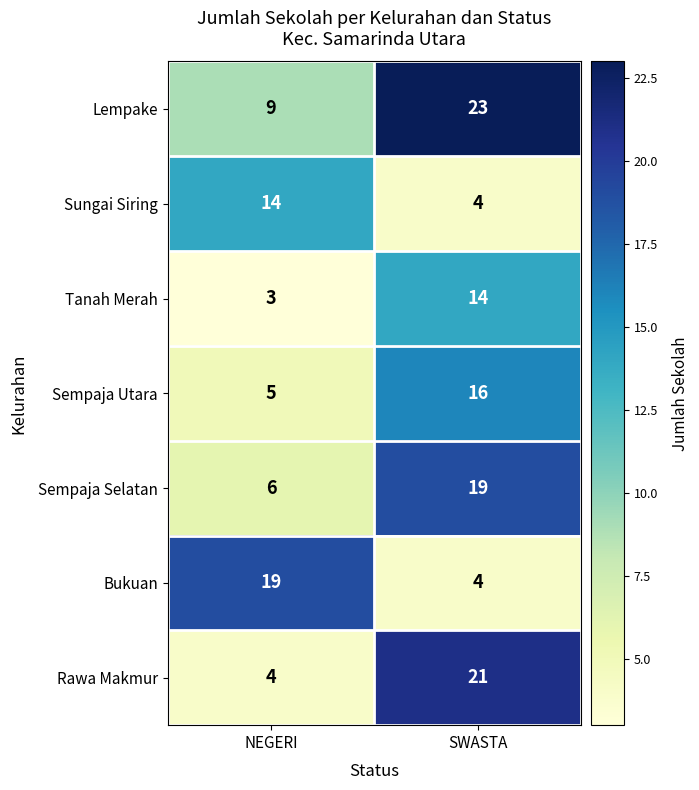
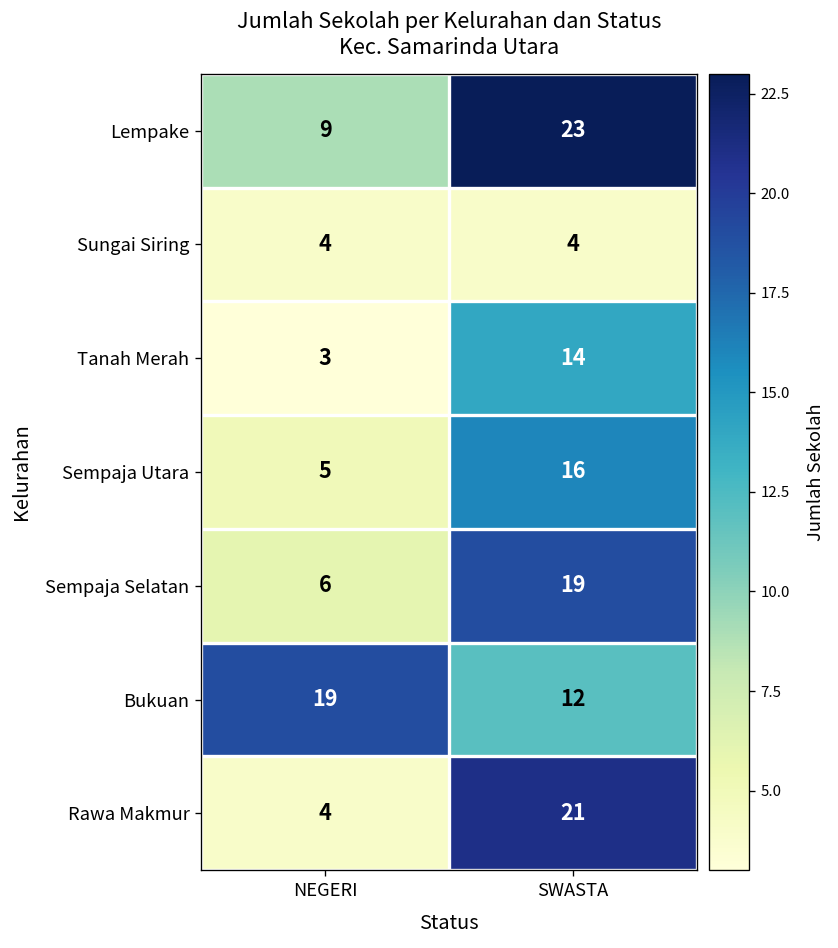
  {
    "Lempake": {
      "NEGERI": 9,
      "SWASTA": 23
    },
    "Sungai Siring": {
-     "NEGERI": 14,
+     "NEGERI": 4,
      "SWASTA": 4
    },
    "Tanah Merah": {
      "NEGERI": 3,
      "SWASTA": 14
    },
    "Sempaja Utara": {
      "NEGERI": 5,
      "SWASTA": 16
    },
    "Sempaja Selatan": {
      "NEGERI": 6,
      "SWASTA": 19
    },
    "Bukuan": {
      "NEGERI": 19,
-     "SWASTA": 4
+     "SWASTA": 12
    },
    "Rawa Makmur": {
      "NEGERI": 4,
      "SWASTA": 21
    }
  }
